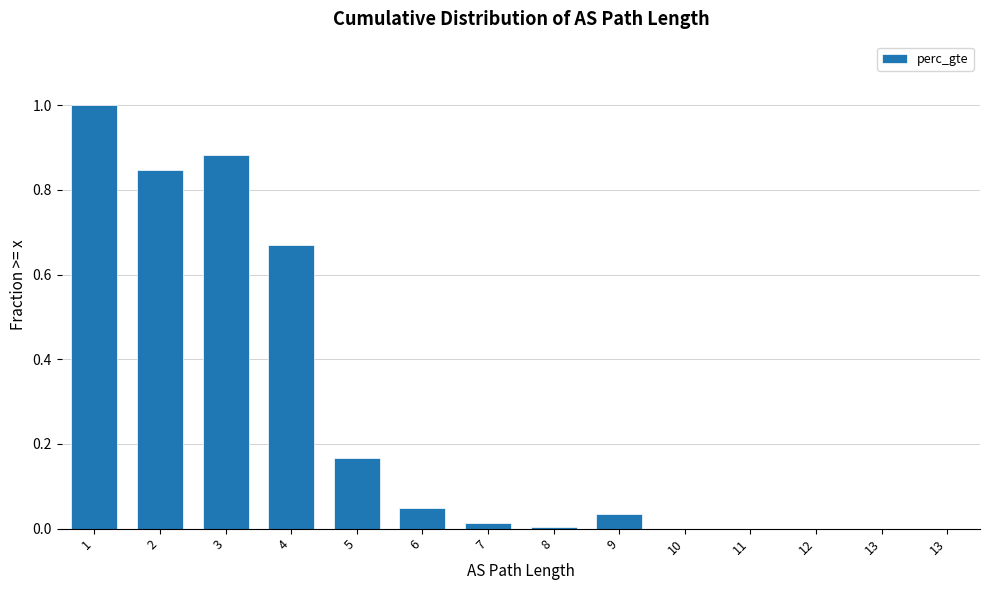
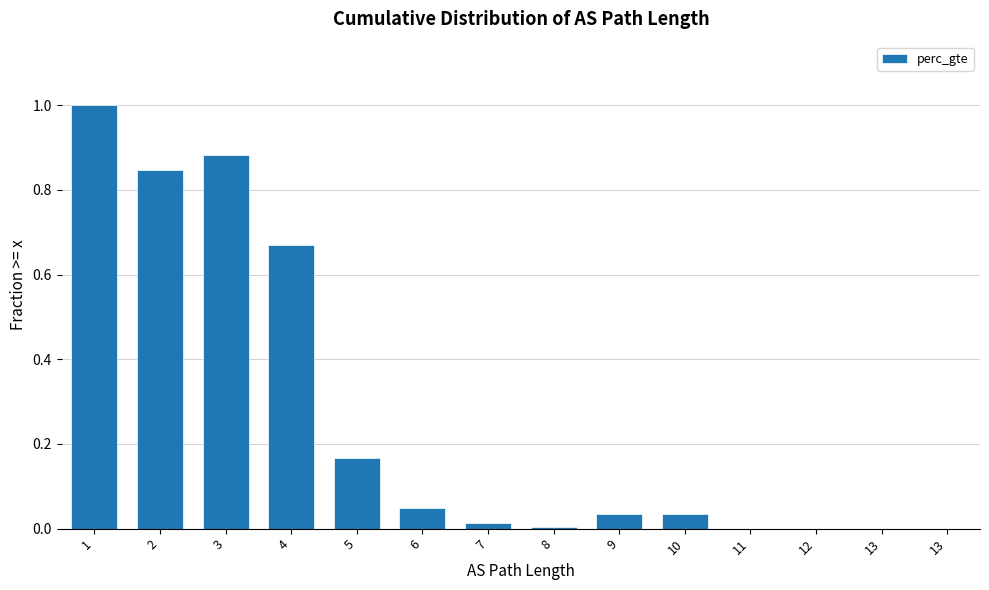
  {
    "1": 1.00,
    "2": 0.85,
    "3": 0.88,
    "4": 0.67,
    "5": 0.17,
    "6": 0.05,
    "7": 0.01,
    "9": 0.04,
-   "10": 0.00
+   "10": 0.03
  }
